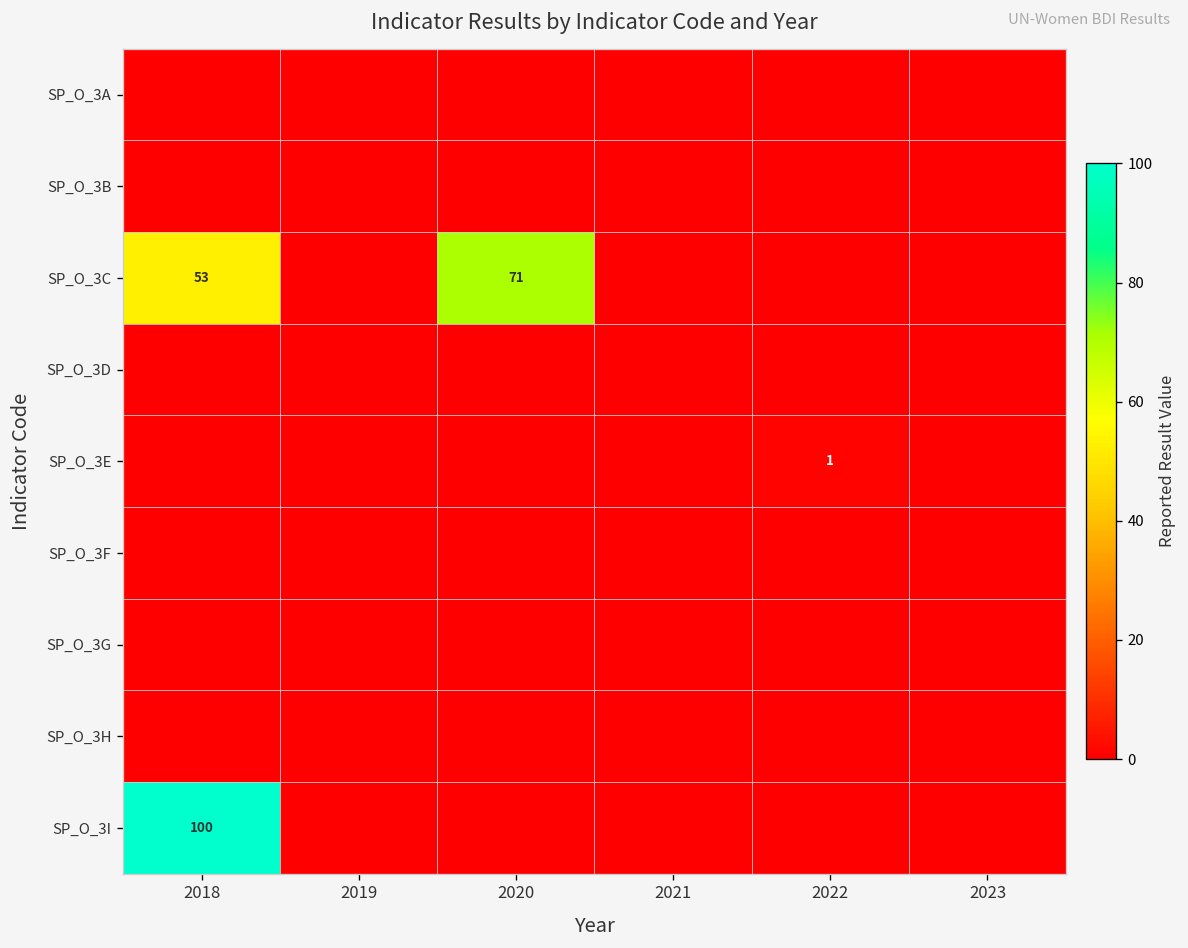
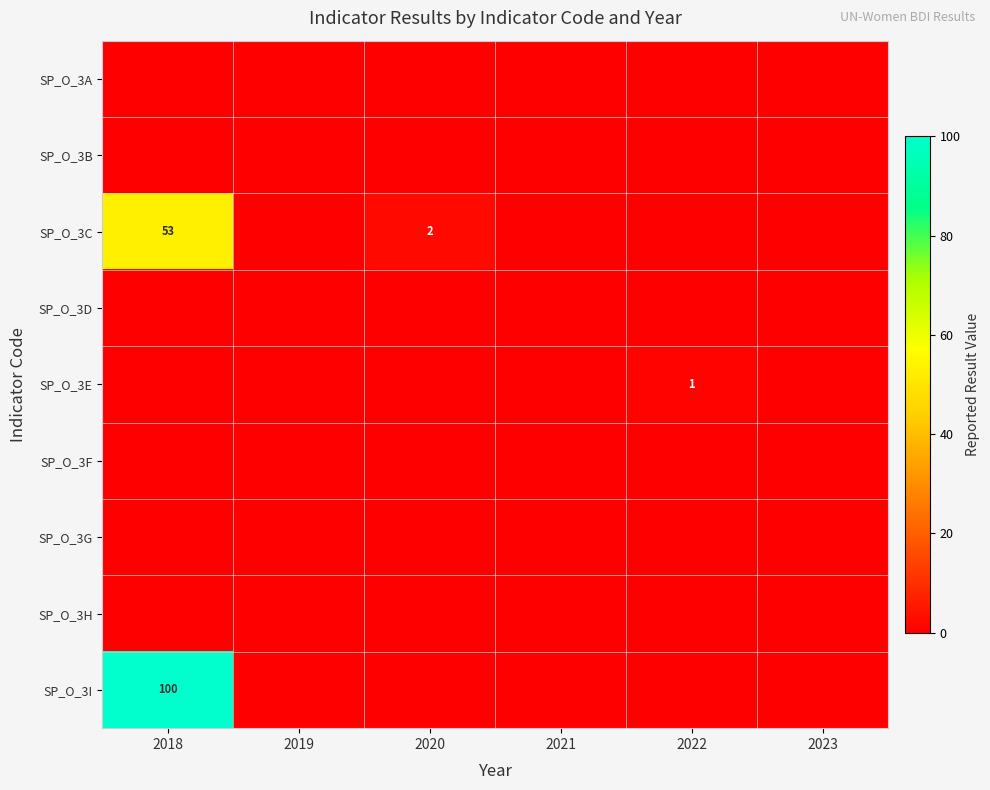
  {
    "SP_O_3C": {
      "2018": 53,
-     "2020": 71
+     "2020": 2
    },
    "SP_O_3E": {
      "2022": 1
    },
    "SP_O_3I": {
      "2018": 100
    }
  }
